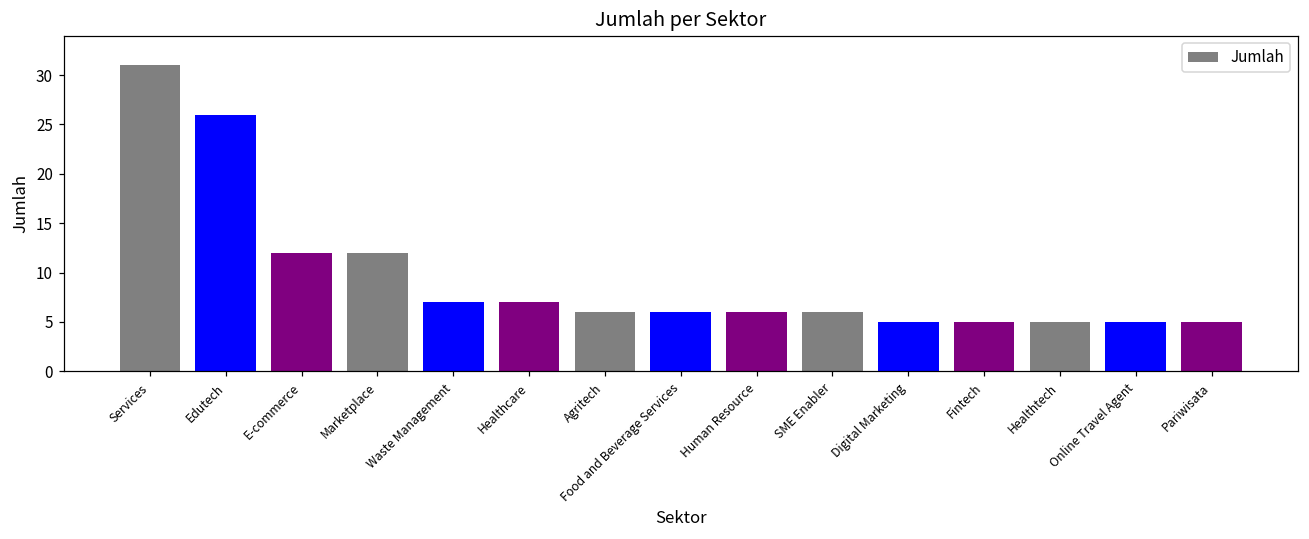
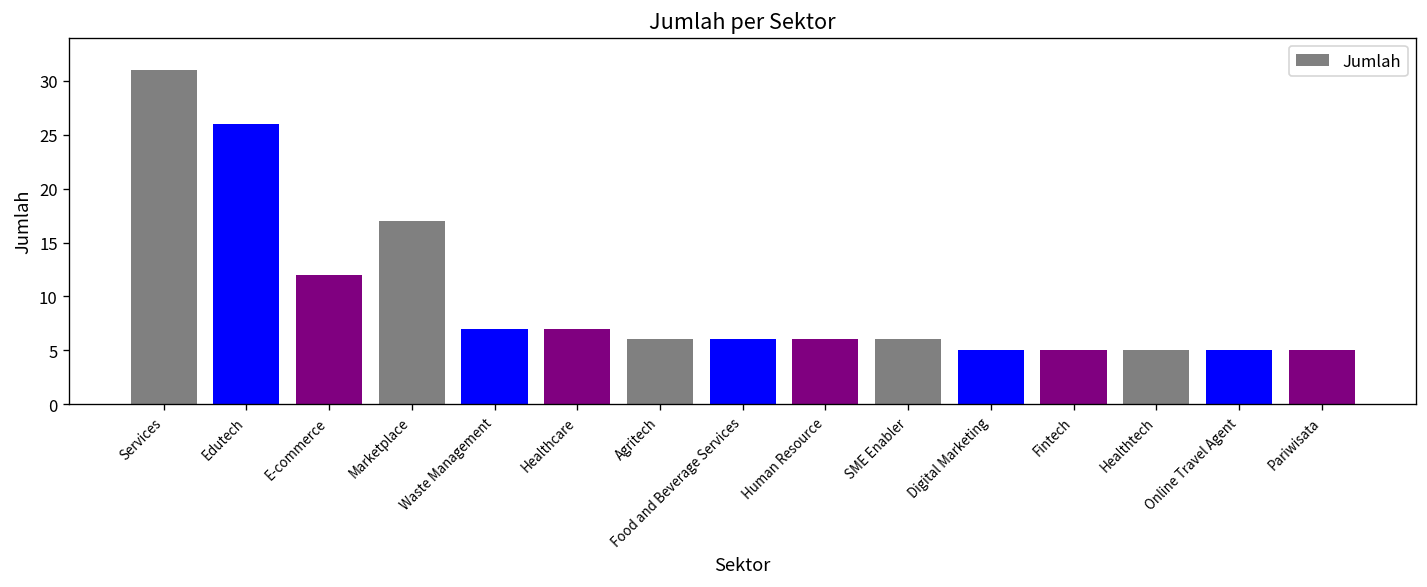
  {
    "Services": 31,
    "Edutech": 26,
    "E-commerce": 12,
-   "Marketplace": 12,
+   "Marketplace": 17,
    "Waste Management": 7,
    "Healthcare": 7,
    "Agritech": 6,
    "Food and Beverage Services": 6,
    "Human Resource": 6,
    "SME Enabler": 6,
    "Digital Marketing": 5,
    "Fintech": 5,
    "Healthtech": 5,
    "Online Travel Agent": 5,
    "Pariwisata": 5
  }
